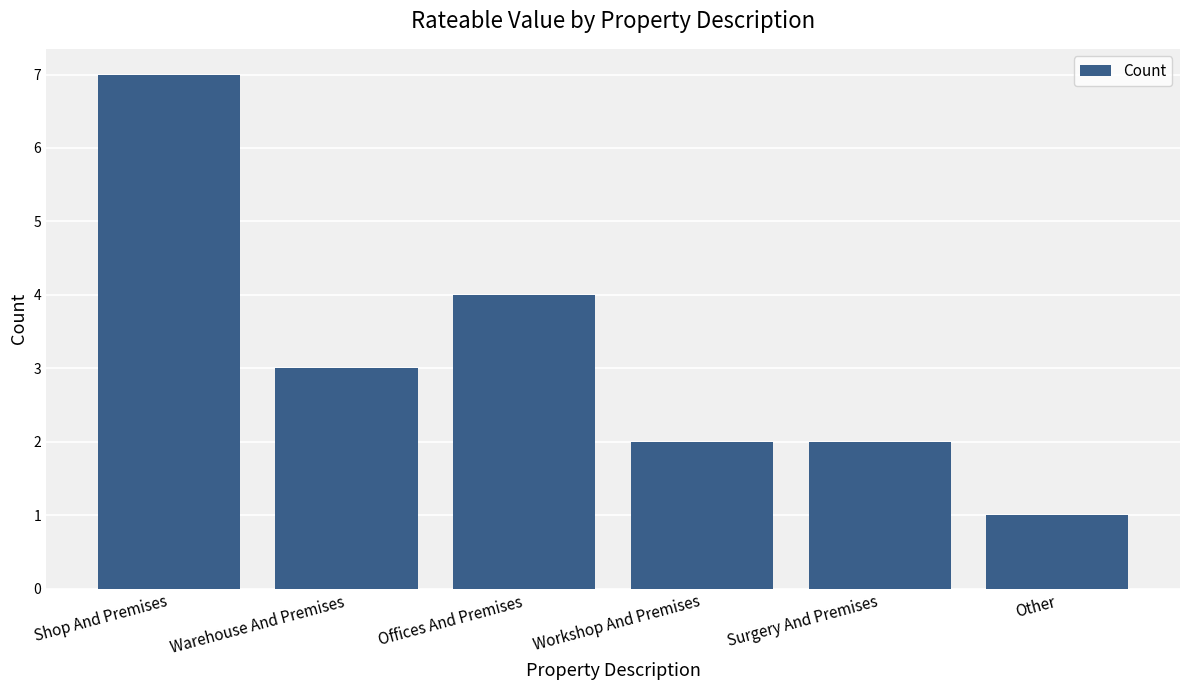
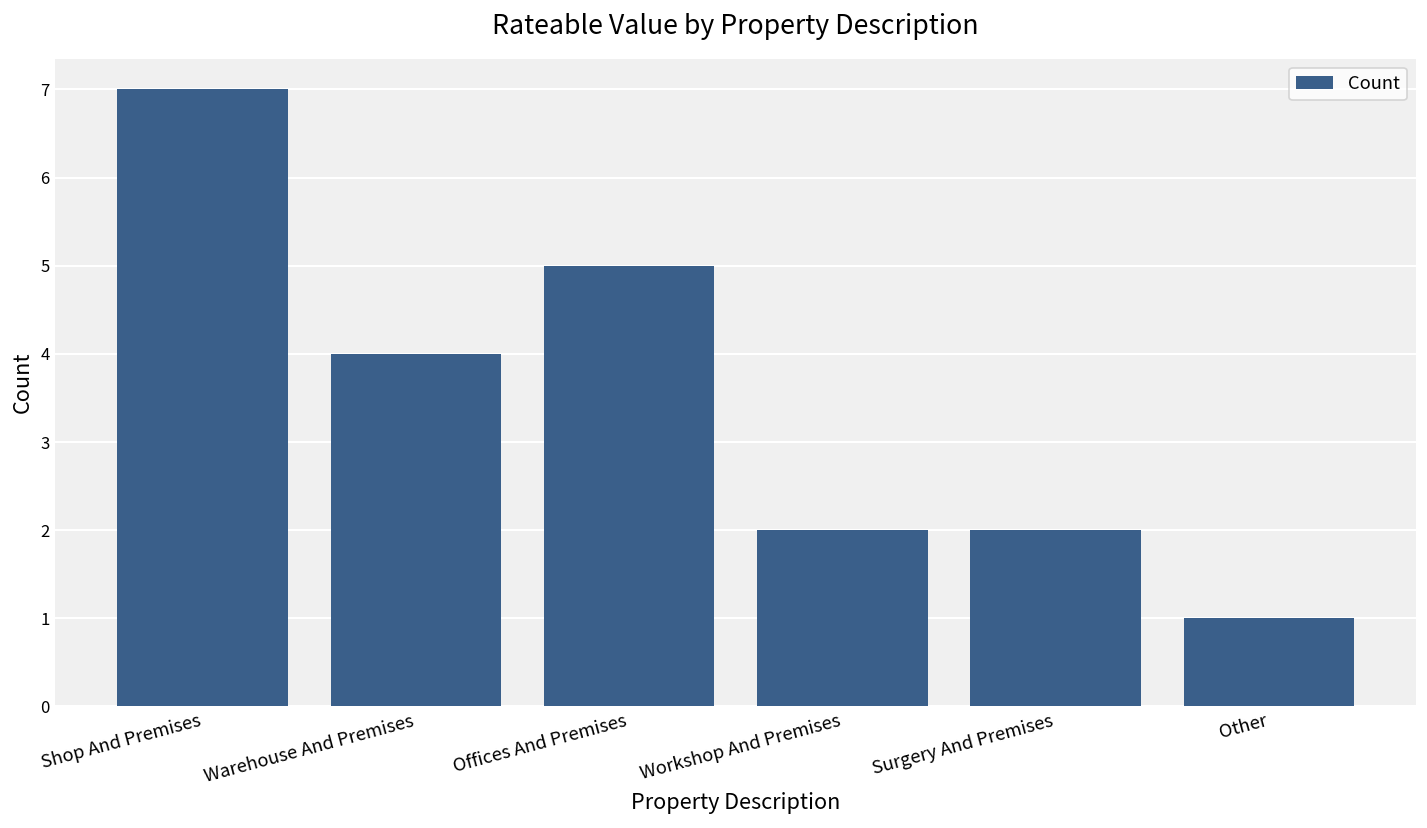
  {
    "Shop And Premises": 7,
-   "Warehouse And Premises": 3,
-   "Offices And Premises": 4,
+   "Warehouse And Premises": 4,
+   "Offices And Premises": 5,
    "Workshop And Premises": 2,
    "Surgery And Premises": 2,
    "Other": 1
  }
